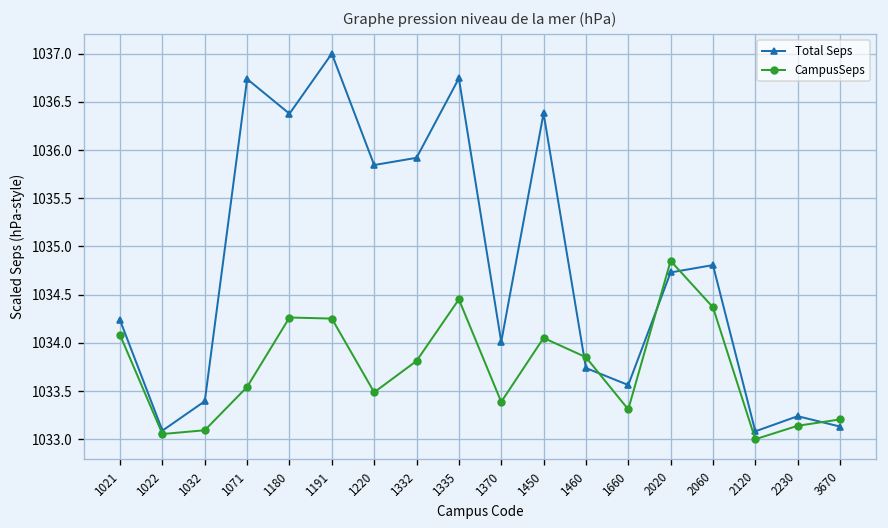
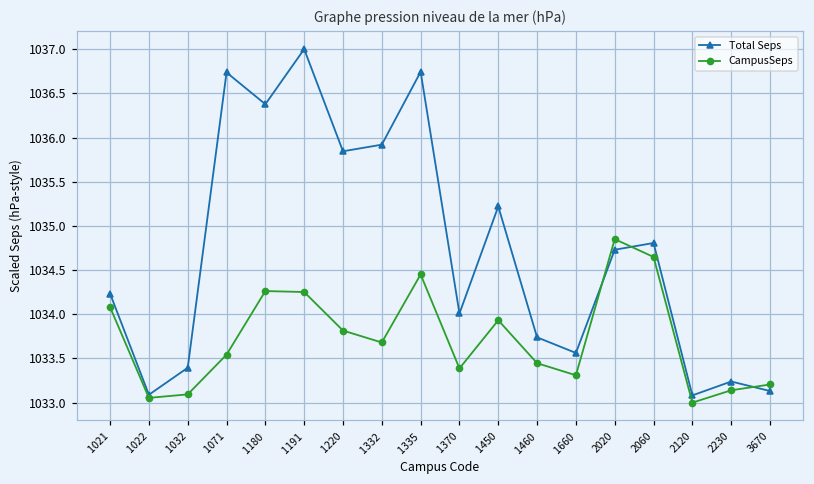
  {
    "Total Seps": {
      "1021": 1034.2,
      "1022": 1033.1,
      "1032": 1033.4,
      "1071": 1036.7,
      "1180": 1036.4,
      "1191": 1037.0,
      "1220": 1035.8,
      "1332": 1035.9,
      "1335": 1036.7,
      "1370": 1034.0,
-     "1450": 1036.4,
+     "1450": 1035.2,
      "1460": 1033.7,
      "1660": 1033.6,
      "2020": 1034.7,
      "2060": 1034.8,
      "2120": 1033.1,
      "2230": 1033.2,
      "3670": 1033.1
    },
    "CampusSeps": {
      "1021": 1034.1,
      "1022": 1033.1,
      "1032": 1033.1,
      "1071": 1033.5,
      "1180": 1034.3,
      "1191": 1034.3,
-     "1220": 1033.5,
-     "1332": 1033.8,
+     "1220": 1033.8,
+     "1332": 1033.7,
      "1335": 1034.5,
      "1370": 1033.4,
-     "1450": 1034.1,
-     "1460": 1033.9,
+     "1450": 1033.9,
+     "1460": 1033.4,
      "1660": 1033.3,
      "2020": 1034.9,
-     "2060": 1034.4,
+     "2060": 1034.6,
      "2120": 1033.0,
      "2230": 1033.1,
      "3670": 1033.2
    }
  }
